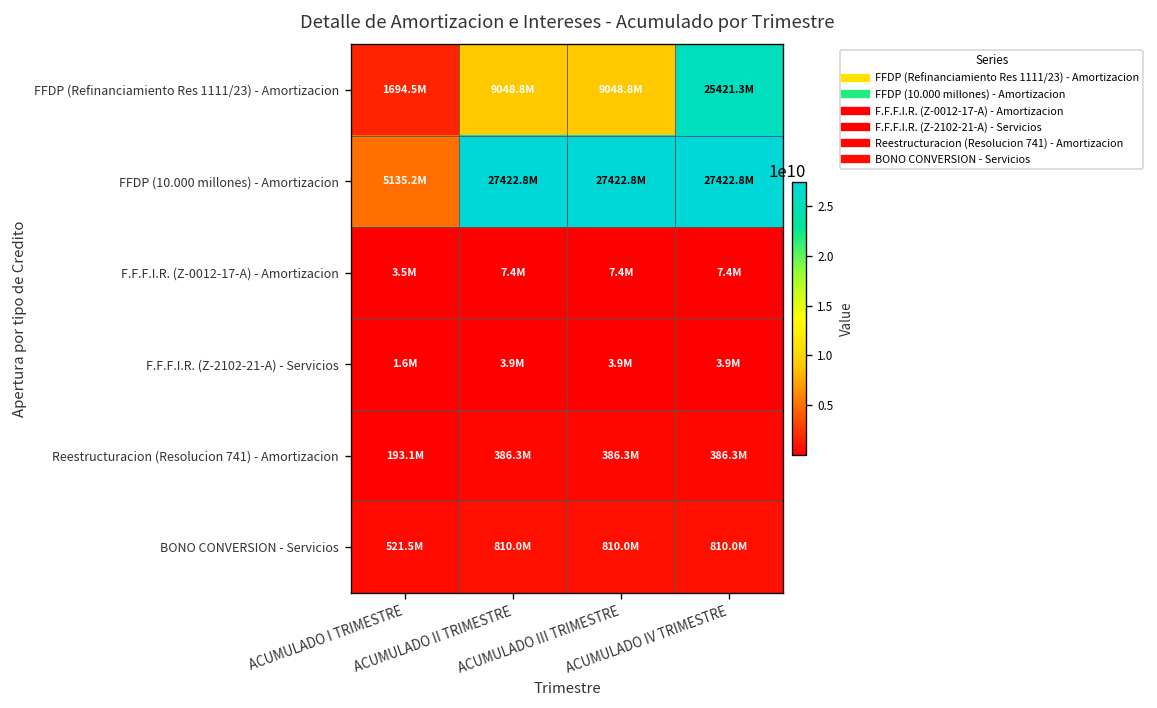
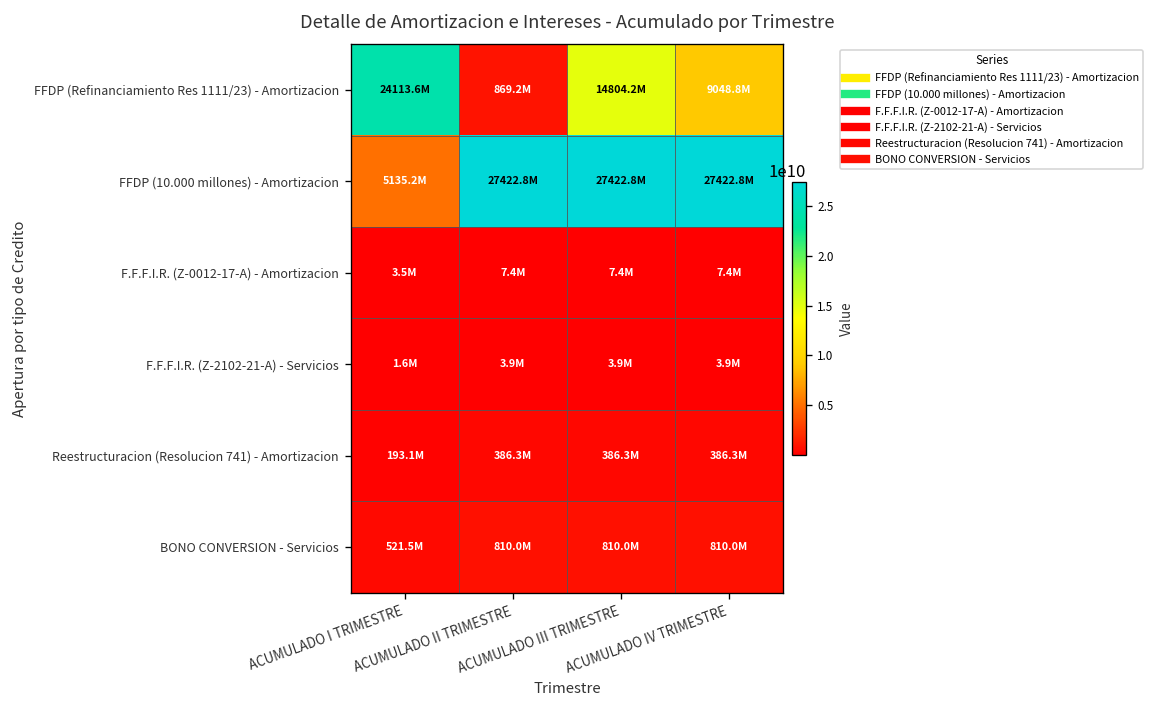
  {
    "FFDP (Refinanciamiento Res 1111/23) - Amortizacion": {
-     "ACUMULADO I TRIMESTRE": "1694.5M",
-     "ACUMULADO II TRIMESTRE": "9048.8M",
-     "ACUMULADO III TRIMESTRE": "9048.8M",
-     "ACUMULADO IV TRIMESTRE": "25421.3M"
+     "ACUMULADO I TRIMESTRE": "24113.6M",
+     "ACUMULADO II TRIMESTRE": "869.2M",
+     "ACUMULADO III TRIMESTRE": "14804.2M",
+     "ACUMULADO IV TRIMESTRE": "9048.8M"
    },
    "FFDP (10.000 millones) - Amortizacion": {
      "ACUMULADO I TRIMESTRE": "5135.2M",
      "ACUMULADO II TRIMESTRE": "27422.8M",
      "ACUMULADO III TRIMESTRE": "27422.8M",
      "ACUMULADO IV TRIMESTRE": "27422.8M"
    },
    "F.F.F.I.R. (Z-0012-17-A) - Amortizacion": {
      "ACUMULADO I TRIMESTRE": "3.5M",
      "ACUMULADO II TRIMESTRE": "7.4M",
      "ACUMULADO III TRIMESTRE": "7.4M",
      "ACUMULADO IV TRIMESTRE": "7.4M"
    },
    "F.F.F.I.R. (Z-2102-21-A) - Servicios": {
      "ACUMULADO I TRIMESTRE": "1.6M",
      "ACUMULADO II TRIMESTRE": "3.9M",
      "ACUMULADO III TRIMESTRE": "3.9M",
      "ACUMULADO IV TRIMESTRE": "3.9M"
    },
    "Reestructuracion (Resolucion 741) - Amortizacion": {
      "ACUMULADO I TRIMESTRE": "193.1M",
      "ACUMULADO II TRIMESTRE": "386.3M",
      "ACUMULADO III TRIMESTRE": "386.3M",
      "ACUMULADO IV TRIMESTRE": "386.3M"
    },
    "BONO CONVERSION - Servicios": {
      "ACUMULADO I TRIMESTRE": "521.5M",
      "ACUMULADO II TRIMESTRE": "810.0M",
      "ACUMULADO III TRIMESTRE": "810.0M",
      "ACUMULADO IV TRIMESTRE": "810.0M"
    }
  }
